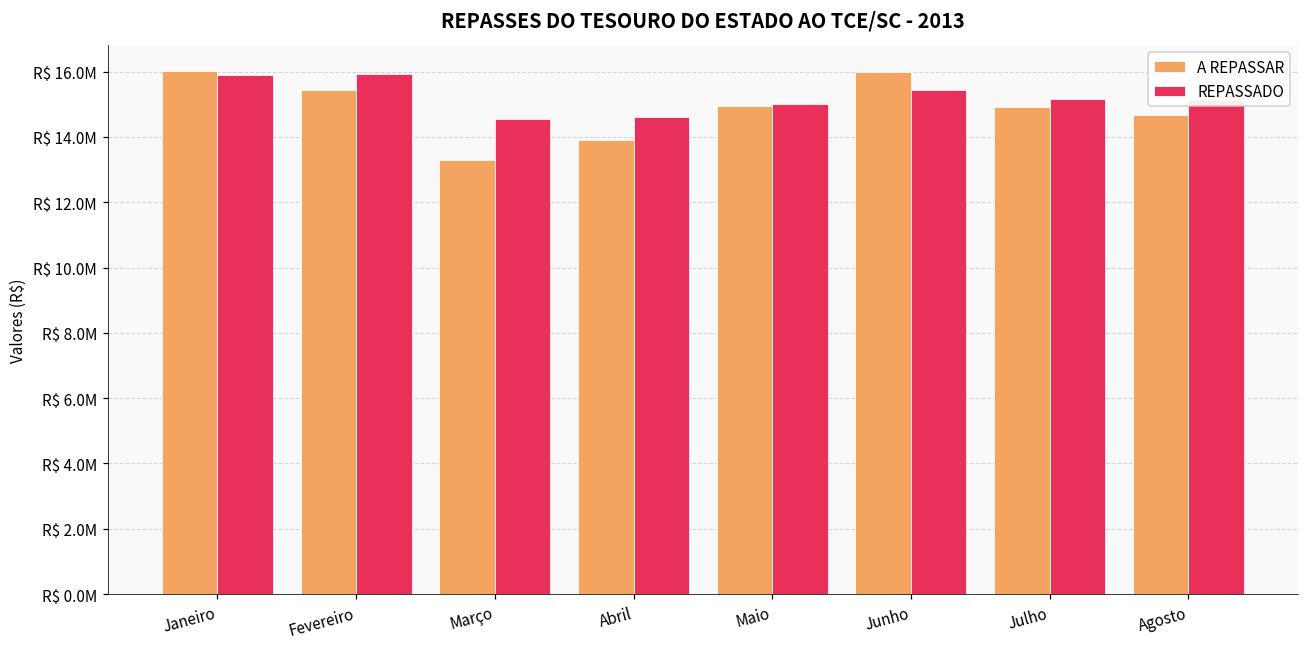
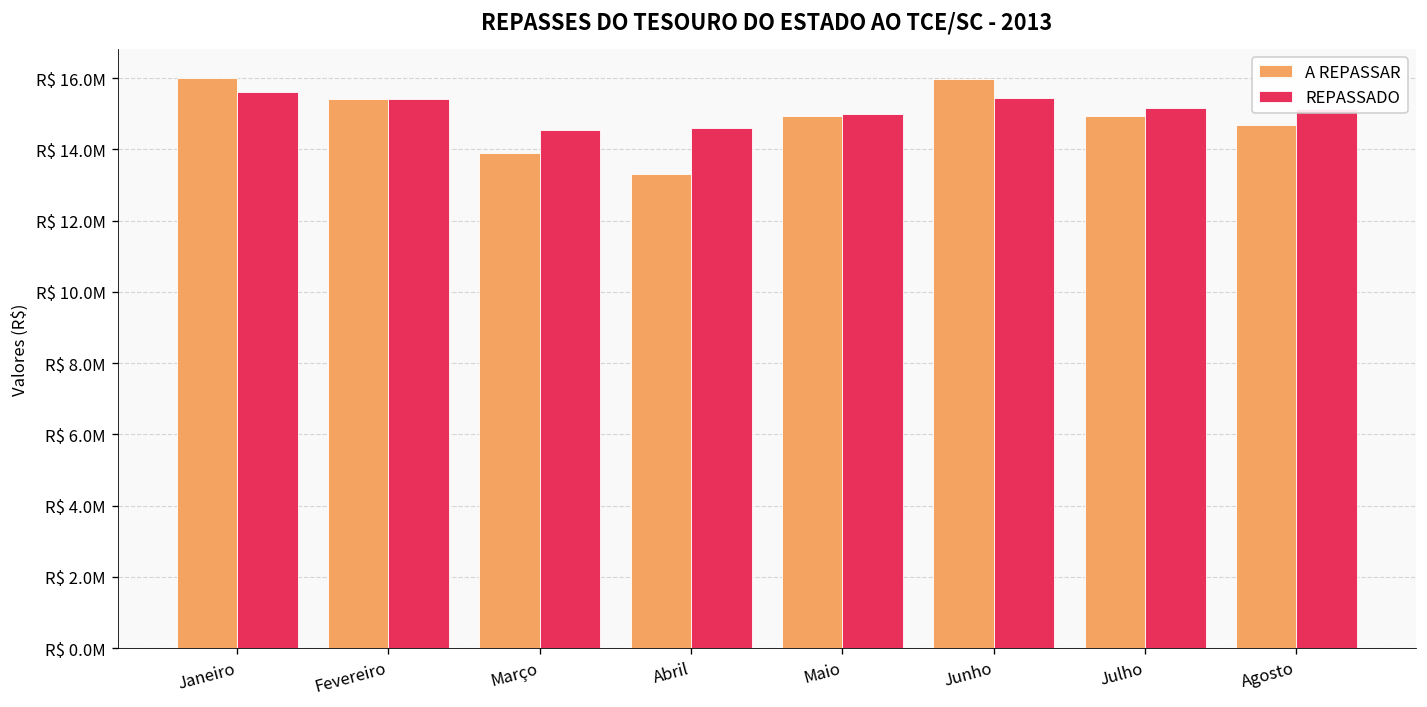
  {
    "A REPASSAR": {
      "Janeiro": "R$ 16000000",
      "Fevereiro": "R$ 15400000",
-     "Março": "R$ 13300000",
-     "Abril": "R$ 13900000",
+     "Março": "R$ 13900000",
+     "Abril": "R$ 13300000",
      "Maio": "R$ 15000000",
      "Junho": "R$ 16000000",
      "Julho": "R$ 14900000",
      "Agosto": "R$ 14700000"
    },
    "REPASSADO": {
-     "Janeiro": "R$ 15900000",
-     "Fevereiro": "R$ 15900000",
+     "Janeiro": "R$ 15600000",
+     "Fevereiro": "R$ 15400000",
      "Março": "R$ 14500000",
      "Abril": "R$ 14600000",
      "Maio": "R$ 15000000",
      "Junho": "R$ 15400000",
      "Julho": "R$ 15200000"
    }
  }
